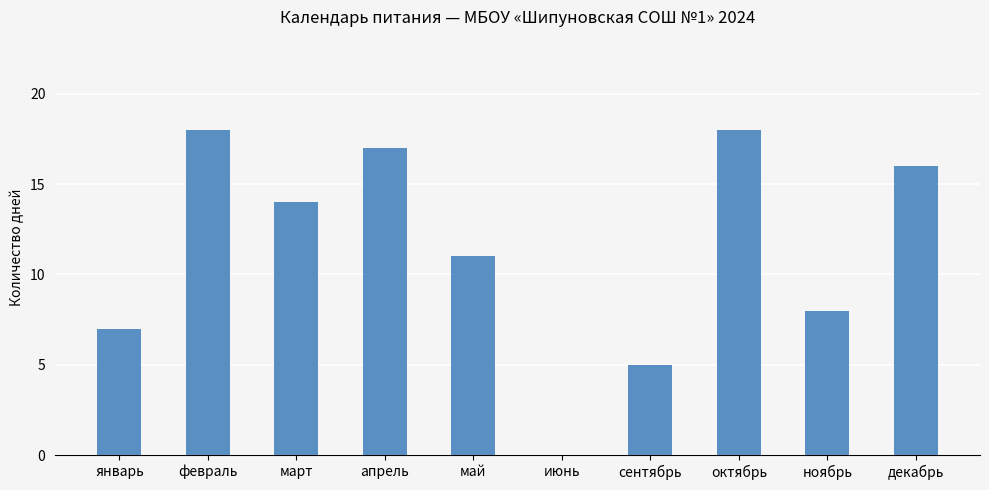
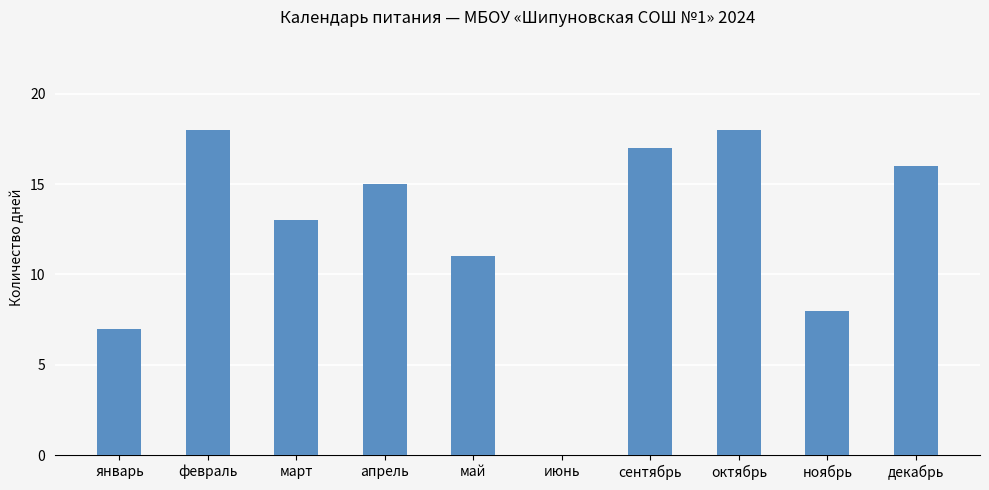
  {
    "январь": 7,
    "февраль": 18,
-   "март": 14,
-   "апрель": 17,
+   "март": 13,
+   "апрель": 15,
    "май": 11,
    "июнь": 0,
-   "сентябрь": 5,
+   "сентябрь": 17,
    "октябрь": 18,
    "ноябрь": 8,
    "декабрь": 16
  }
